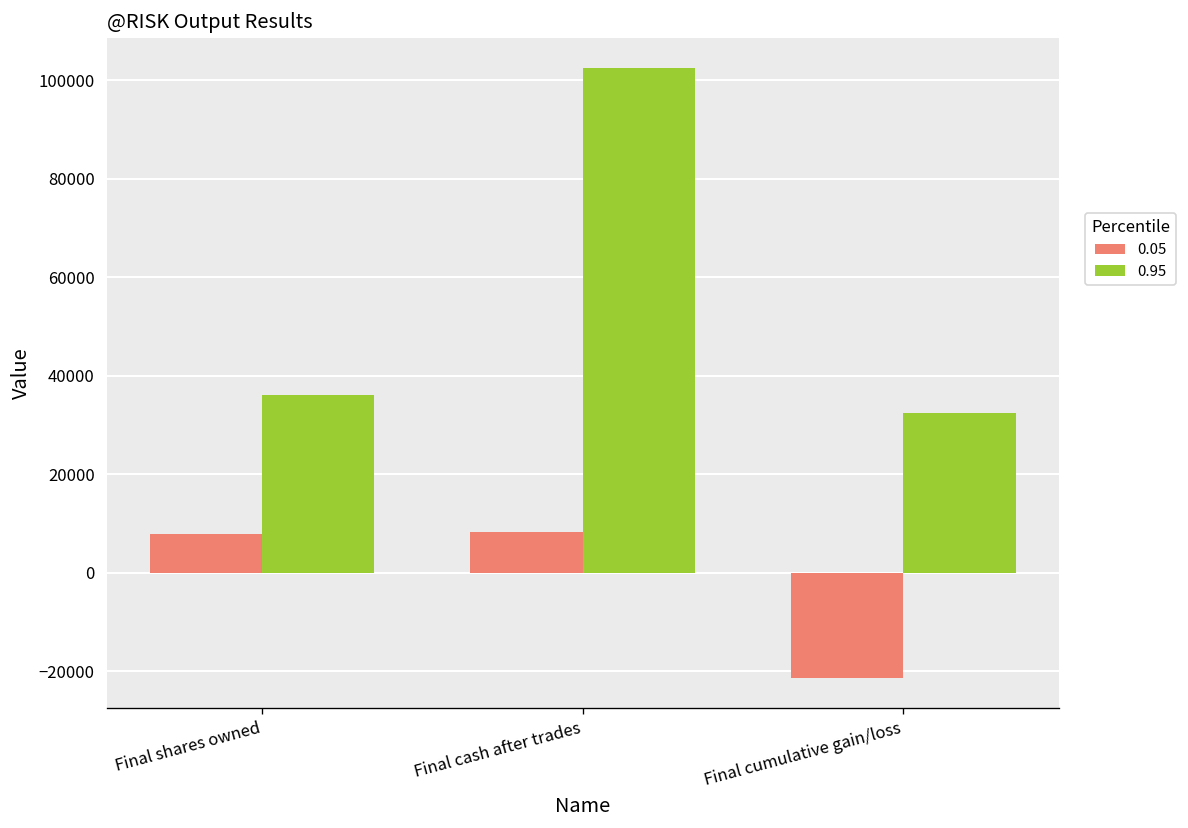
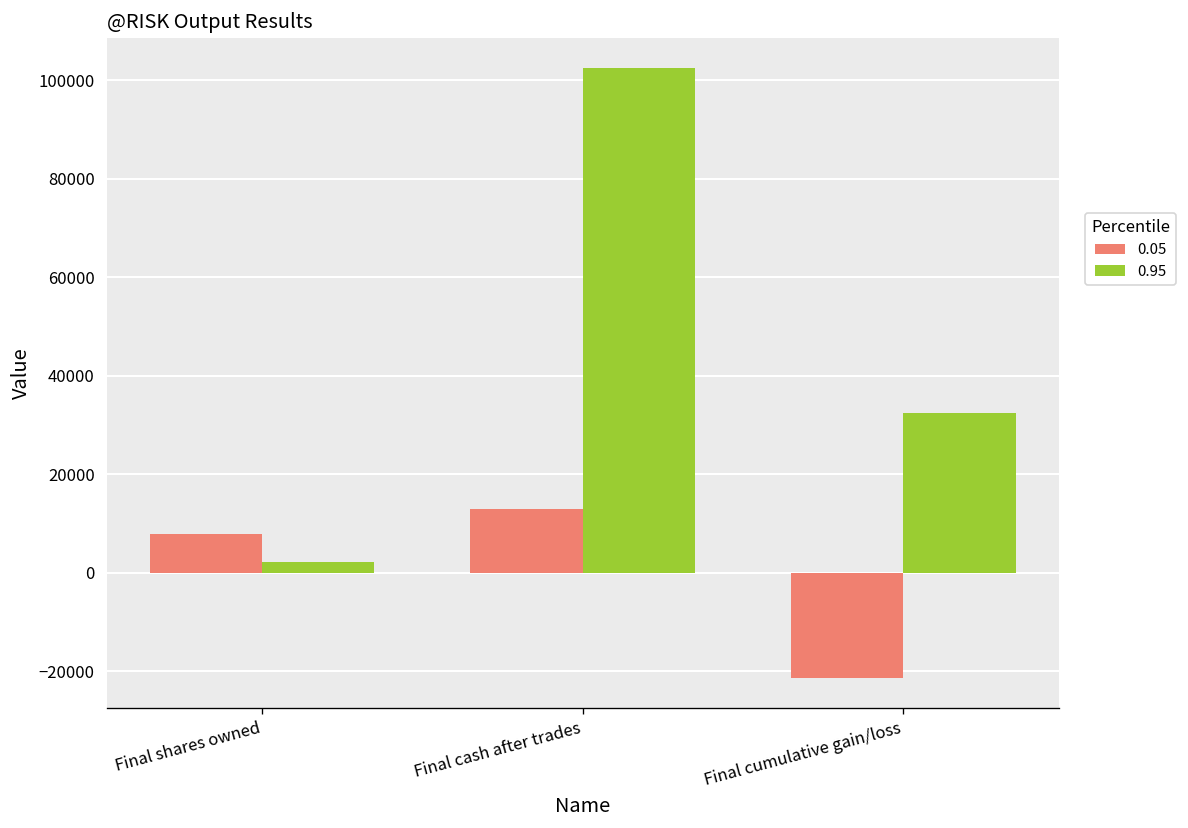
  {
    "0.05": {
      "Final shares owned": 8000,
-     "Final cash after trades": 8000,
+     "Final cash after trades": 13000,
      "Final cumulative gain/loss": -21000
    },
    "0.95": {
-     "Final shares owned": 36000,
+     "Final shares owned": 2000,
      "Final cash after trades": 103000,
      "Final cumulative gain/loss": 33000
    }
  }
